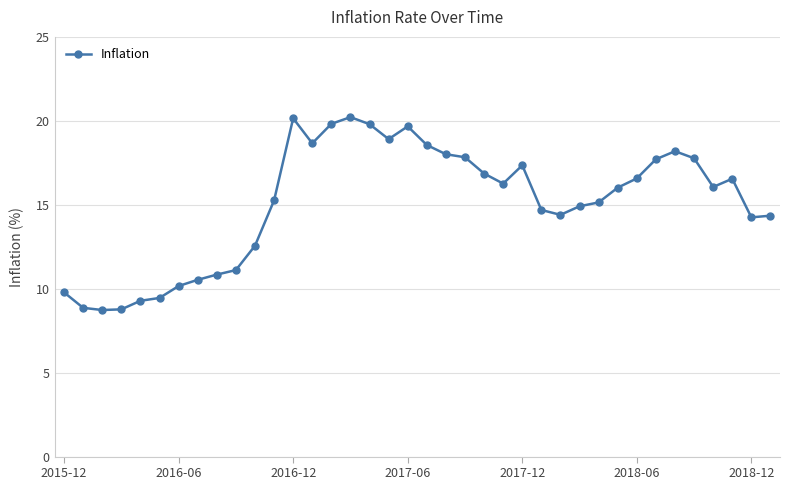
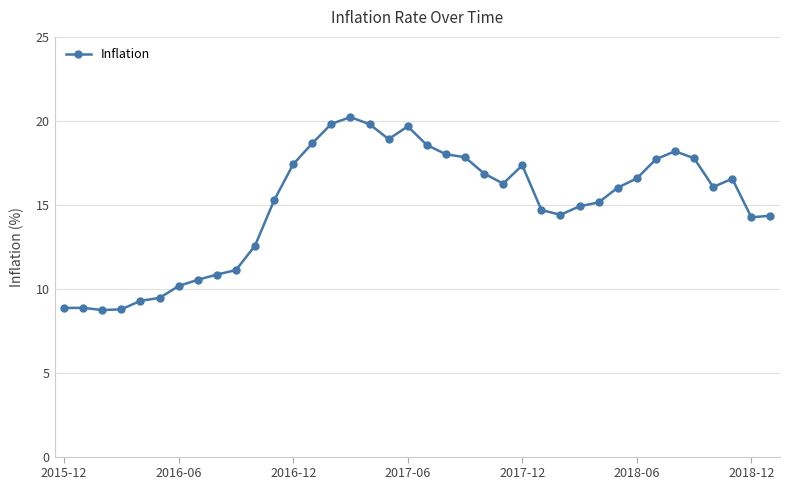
  {
-   "2015-12": 9.8,
+   "2015-12": 8.9,
    "2016-06": 10.2,
-   "2016-12": 20.2,
+   "2016-12": 17.4,
    "2017-06": 19.7,
    "2017-12": 17.4,
    "2018-06": 16.6,
    "2018-12": 14.3
  }
